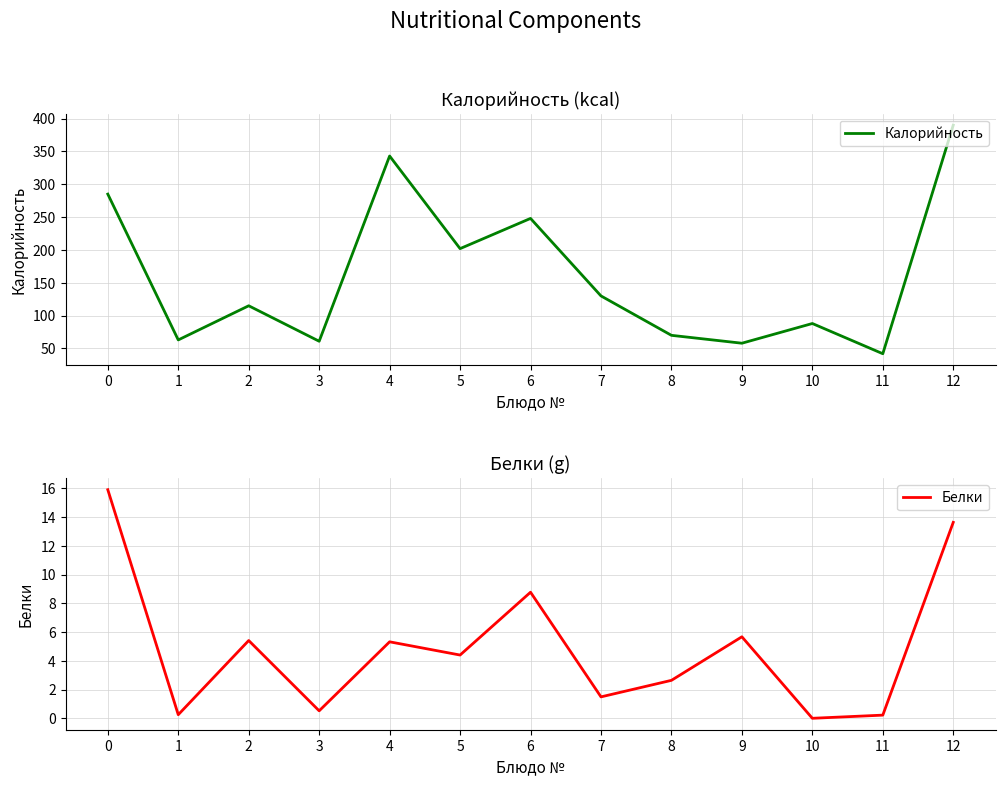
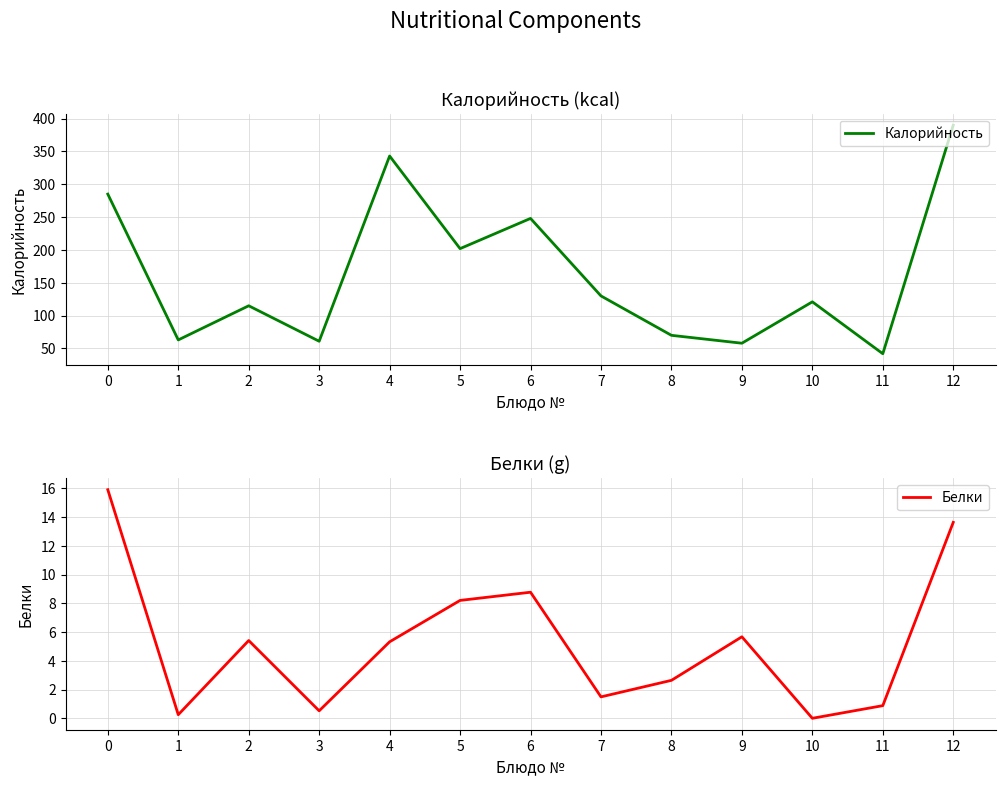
  {
    "Калорийность (kcal)": {
      "0": 290,
      "1": 60,
      "2": 120,
      "3": 60,
      "4": 340,
      "5": 200,
      "6": 250,
      "7": 130,
      "8": 70,
      "9": 60,
-     "10": 90,
+     "10": 120,
      "11": 40
    },
    "Белки (g)": {
      "0": 15.9,
      "1": 0.3,
      "2": 5.4,
      "3": 0.5,
      "4": 5.3,
-     "5": 4.4,
+     "5": 8.2,
      "6": 8.8,
      "7": 1.5,
      "8": 2.6,
      "9": 5.7,
      "10": 0.0,
-     "11": 0.2,
+     "11": 0.9,
      "12": 13.6
    }
  }
